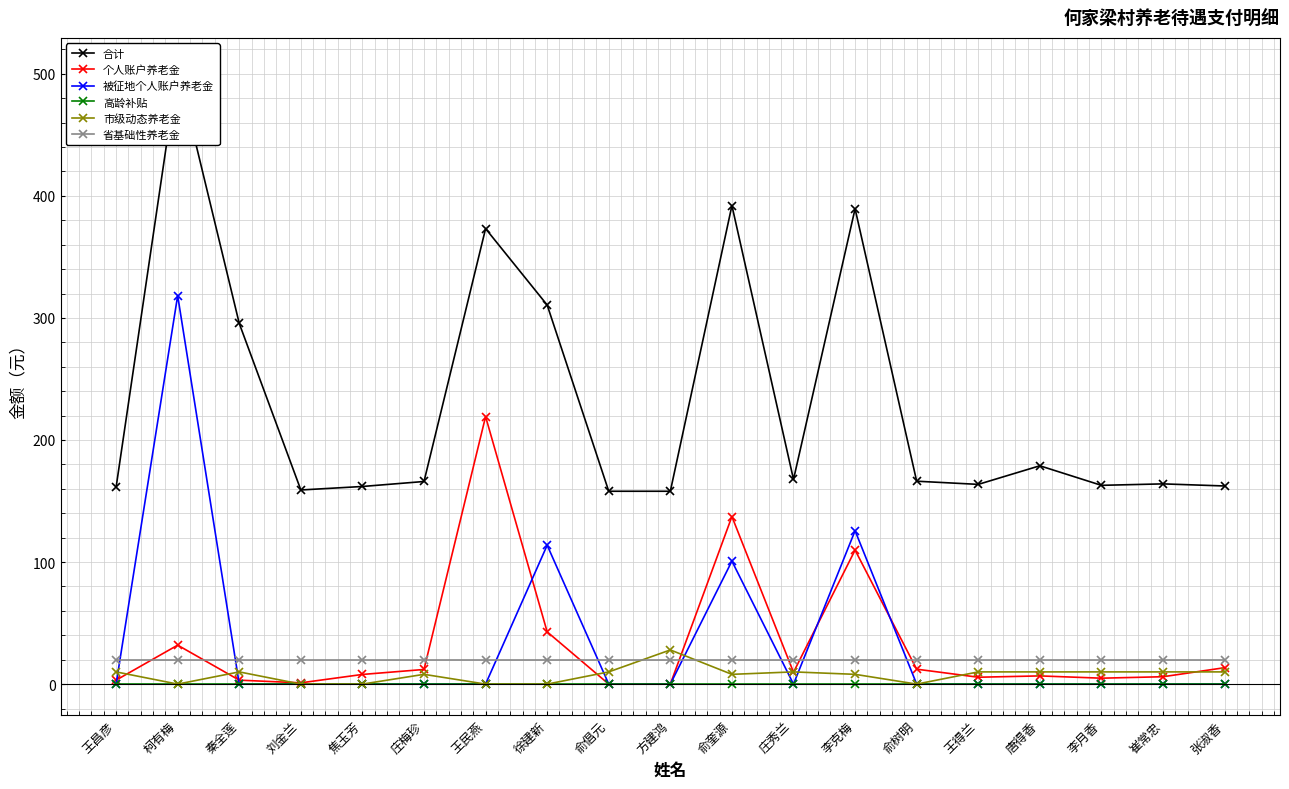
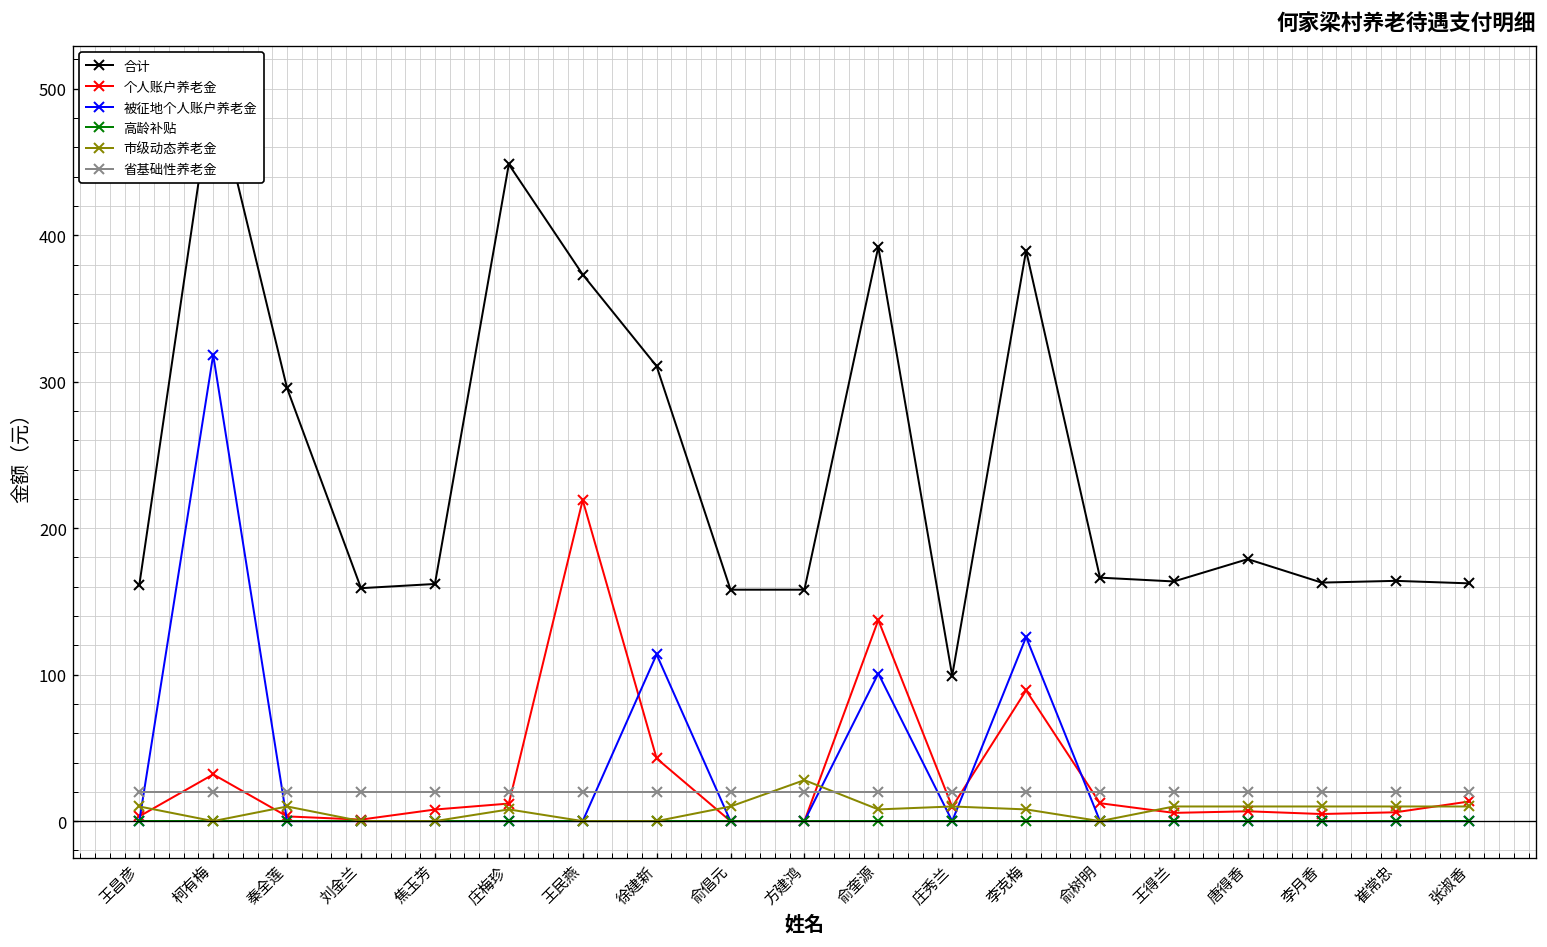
  {
    "合计": {
      "王昌彦": 161,
      "秦全莲": 295,
      "刘金兰": 159,
      "焦玉芳": 162,
-     "庄梅珍": 166,
+     "庄梅珍": 448,
      "王民燕": 373,
      "徐建新": 311,
      "俞倡元": 158,
      "方建鸿": 158,
      "俞奎源": 392,
-     "庄秀兰": 168,
+     "庄秀兰": 99,
      "李克梅": 389,
      "俞树明": 166,
      "王得兰": 164,
      "唐得香": 179,
      "李月香": 163,
      "崔常忠": 164,
      "张淑香": 162
    },
    "个人账户养老金": {
      "王昌彦": 3,
      "柯有梅": 32,
      "秦全莲": 3,
      "焦玉芳": 8,
      "庄梅珍": 12,
      "王民燕": 219,
      "徐建新": 43,
      "俞奎源": 137,
-     "李克梅": 110,
+     "李克梅": 89,
      "俞树明": 12,
      "王得兰": 6,
      "唐得香": 7,
      "李月香": 5,
      "崔常忠": 6,
      "张淑香": 13
    },
    "被征地个人账户养老金": {
      "柯有梅": 318,
      "徐建新": 114,
      "俞奎源": 101,
      "李克梅": 126
    },
    "高龄补贴": {
      "俞奎源": 0,
      "李克梅": 0
    },
    "市级动态养老金": {
      "王昌彦": 10,
      "秦全莲": 10,
      "庄梅珍": 8,
      "俞倡元": 10,
      "方建鸿": 28,
      "俞奎源": 8,
      "李克梅": 8,
      "王得兰": 10,
      "唐得香": 10,
      "李月香": 10,
      "崔常忠": 10,
      "张淑香": 10
    },
    "省基础性养老金": {
      "王昌彦": 20,
      "柯有梅": 20,
      "秦全莲": 20,
      "刘金兰": 20,
      "焦玉芳": 20,
      "庄梅珍": 20,
      "王民燕": 20,
      "徐建新": 20,
      "俞倡元": 20,
      "方建鸿": 20,
      "俞奎源": 20,
      "庄秀兰": 20,
      "李克梅": 20,
      "俞树明": 20,
      "王得兰": 20,
      "唐得香": 20,
      "李月香": 20,
      "崔常忠": 20,
      "张淑香": 20
    }
  }
